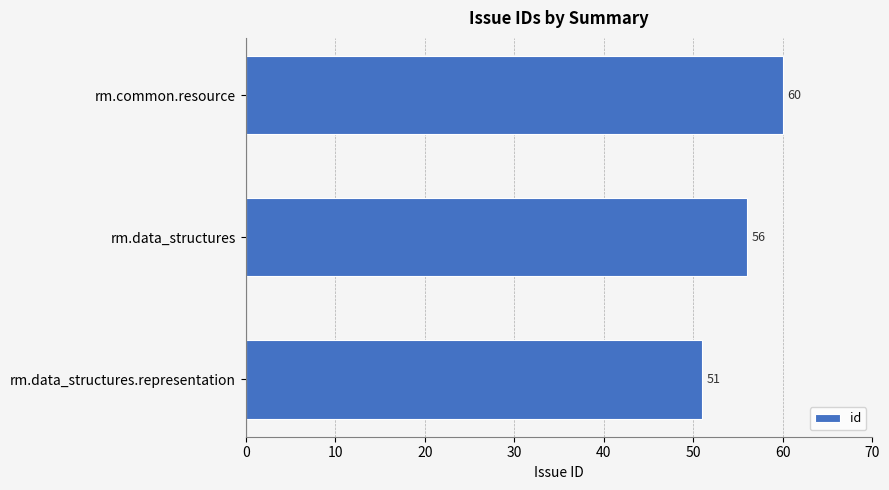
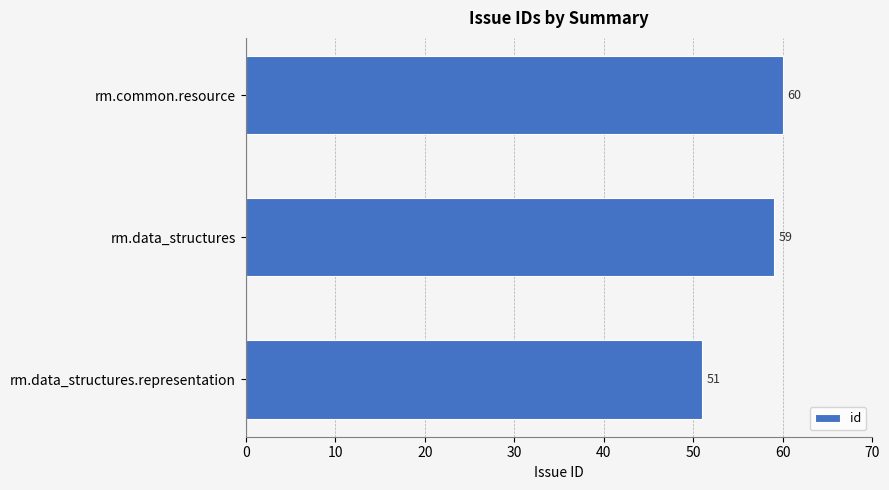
  {
    "rm.common.resource": 60,
-   "rm.data_structures": 56,
+   "rm.data_structures": 59,
    "rm.data_structures.representation": 51
  }
